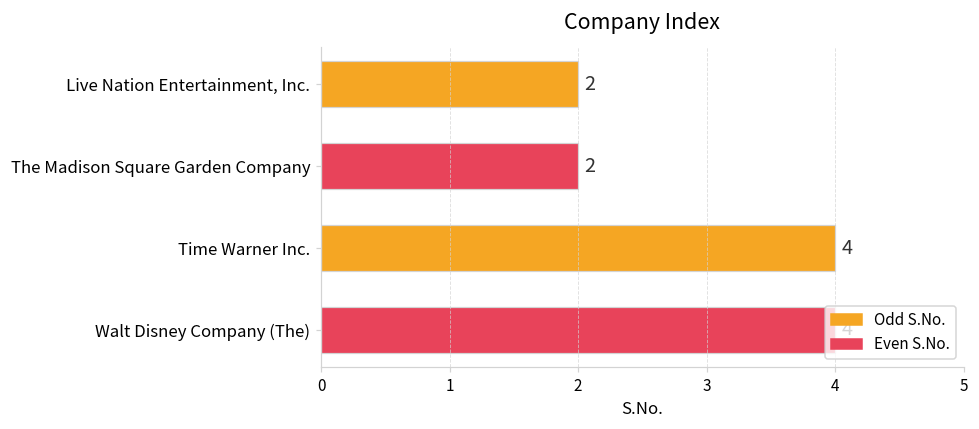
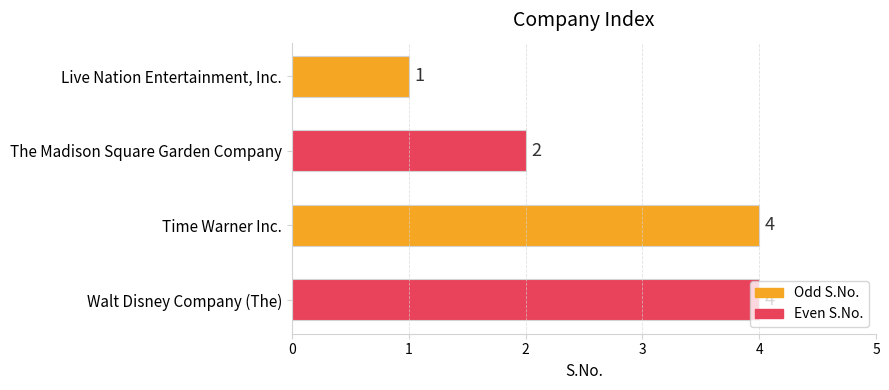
  {
-   "Live Nation Entertainment, Inc.": 2,
+   "Live Nation Entertainment, Inc.": 1,
    "The Madison Square Garden Company": 2,
    "Time Warner Inc.": 4
  }
